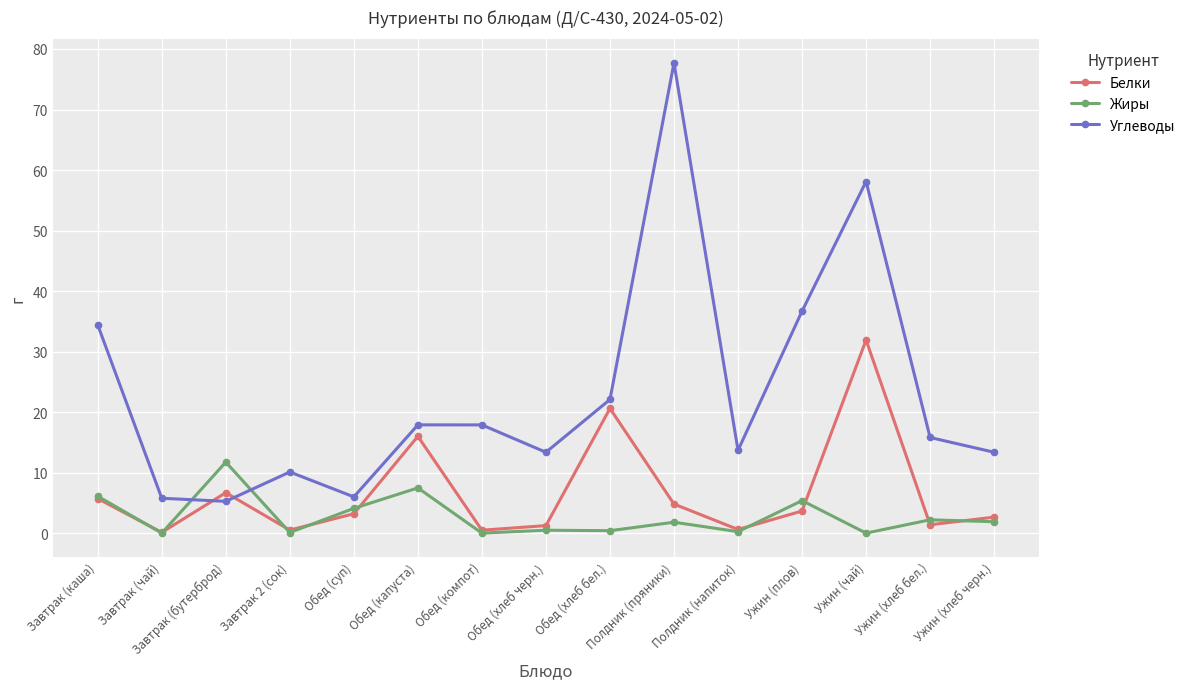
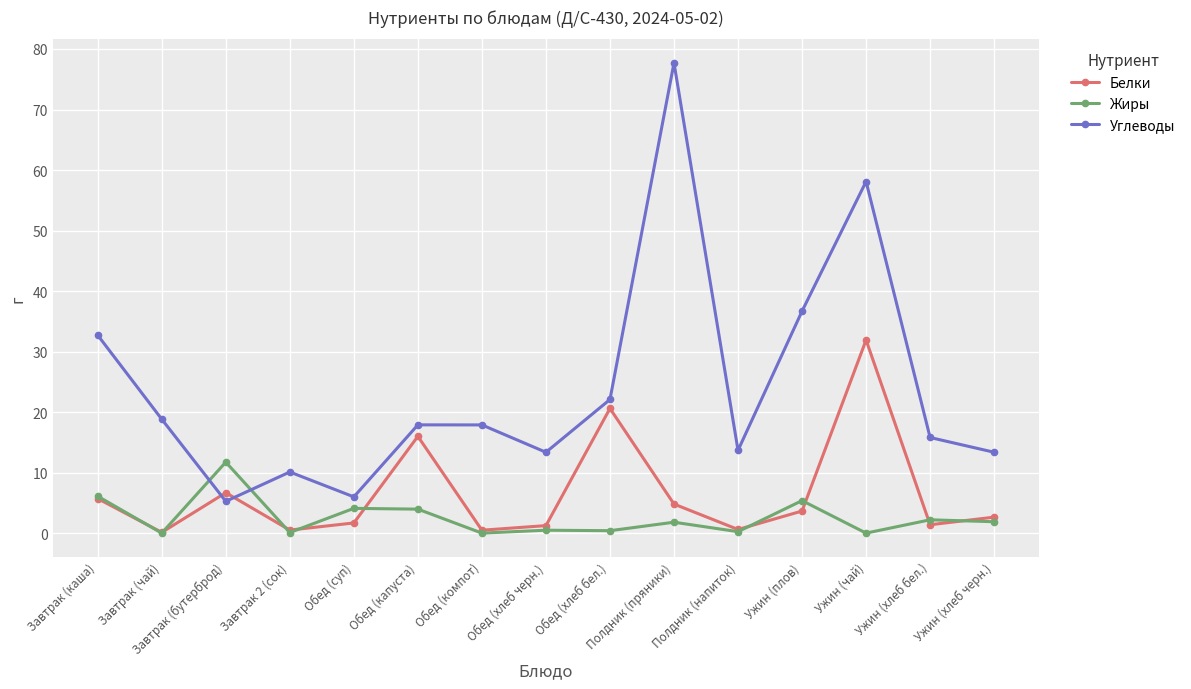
  {
    "Белки": {
      "Завтрак (бутерброд)": 7,
-     "Обед (суп)": 3,
+     "Обед (суп)": 2,
      "Обед (капуста)": 16,
      "Обед (компот)": 0,
      "Обед (хлеб черн.)": 1,
      "Обед (хлеб бел.)": 21,
      "Полдник (пряники)": 5,
      "Ужин (плов)": 4,
      "Ужин (чай)": 32,
      "Ужин (хлеб бел.)": 1,
      "Ужин (хлеб черн.)": 3
    },
    "Жиры": {
      "Завтрак (бутерброд)": 12,
      "Обед (суп)": 4,
-     "Обед (капуста)": 7,
+     "Обед (капуста)": 4,
      "Обед (компот)": 0,
      "Обед (хлеб черн.)": 0,
      "Обед (хлеб бел.)": 0,
      "Полдник (пряники)": 2,
      "Ужин (плов)": 5,
      "Ужин (чай)": 0,
      "Ужин (хлеб бел.)": 2,
      "Ужин (хлеб черн.)": 2
    },
    "Углеводы": {
-     "Завтрак (каша)": 34,
-     "Завтрак (чай)": 6,
+     "Завтрак (каша)": 33,
+     "Завтрак (чай)": 19,
      "Завтрак (бутерброд)": 5,
      "Завтрак 2 (сок)": 10,
      "Обед (суп)": 6,
      "Обед (капуста)": 18,
      "Обед (компот)": 18,
      "Обед (хлеб черн.)": 13,
      "Обед (хлеб бел.)": 22,
      "Полдник (пряники)": 78,
      "Полдник (напиток)": 14,
      "Ужин (плов)": 37,
      "Ужин (чай)": 58,
      "Ужин (хлеб бел.)": 16,
      "Ужин (хлеб черн.)": 13
    }
  }
